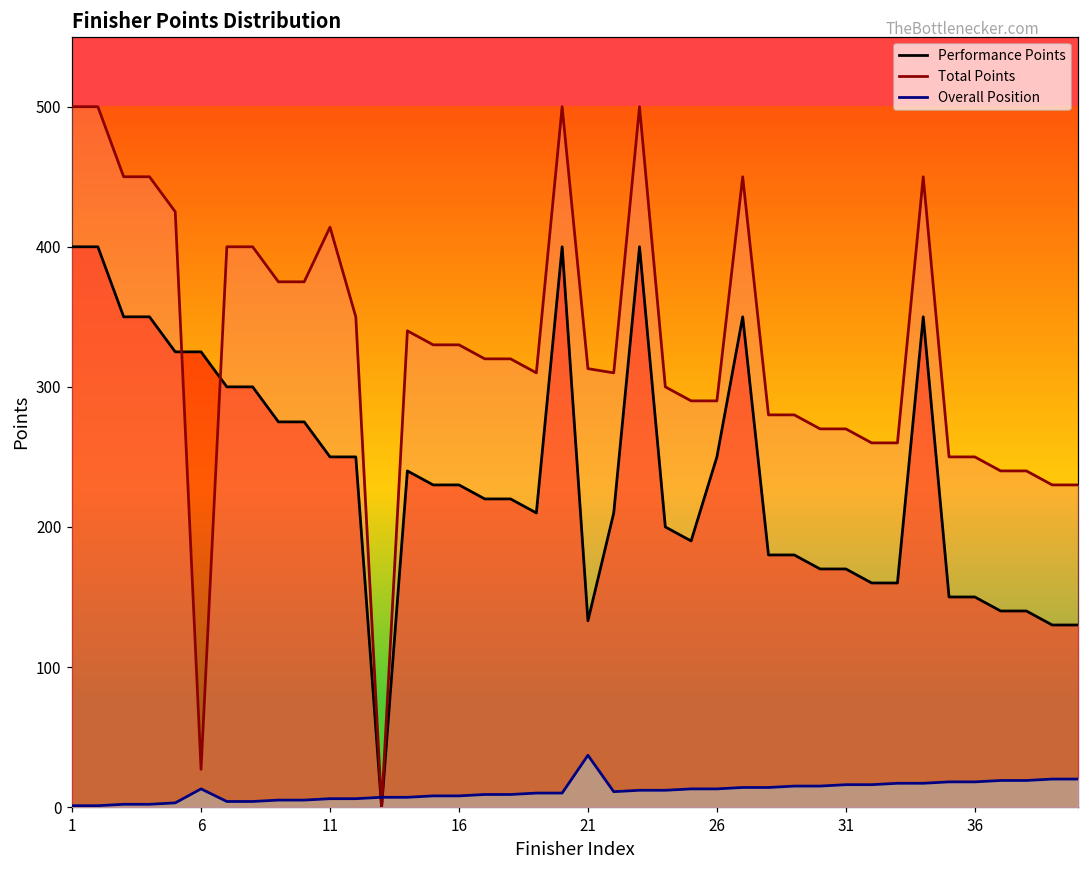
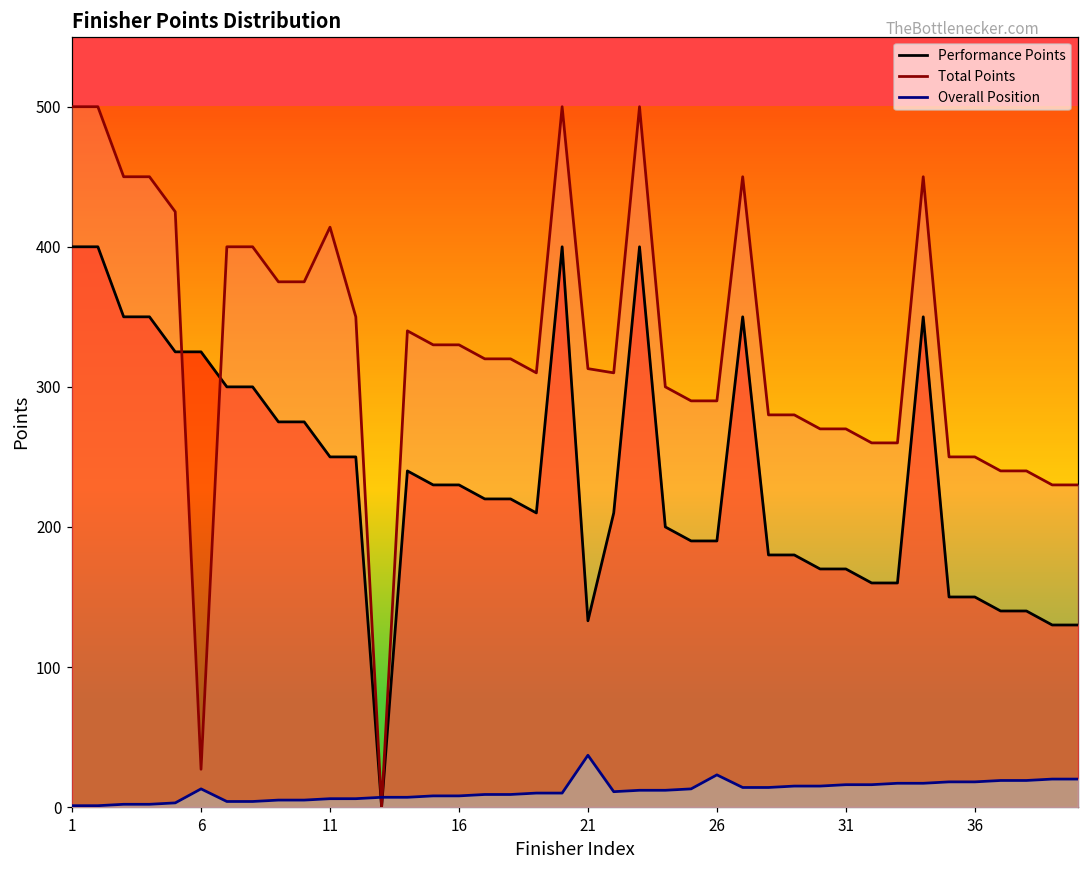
  {
    "Performance Points": {
      "1": 400,
      "6": 325,
      "11": 250,
      "16": 230,
      "21": 133,
-     "26": 250,
+     "26": 190,
      "31": 170,
      "36": 150
    },
    "Total Points": {
      "1": 500,
      "6": 27,
      "11": 414,
      "16": 330,
      "21": 313,
      "26": 290,
      "31": 270,
      "36": 250
    },
    "Overall Position": {
      "1": 1,
      "6": 13,
      "11": 6,
      "16": 8,
      "21": 37,
-     "26": 13,
+     "26": 23,
      "31": 16,
      "36": 18
    }
  }
